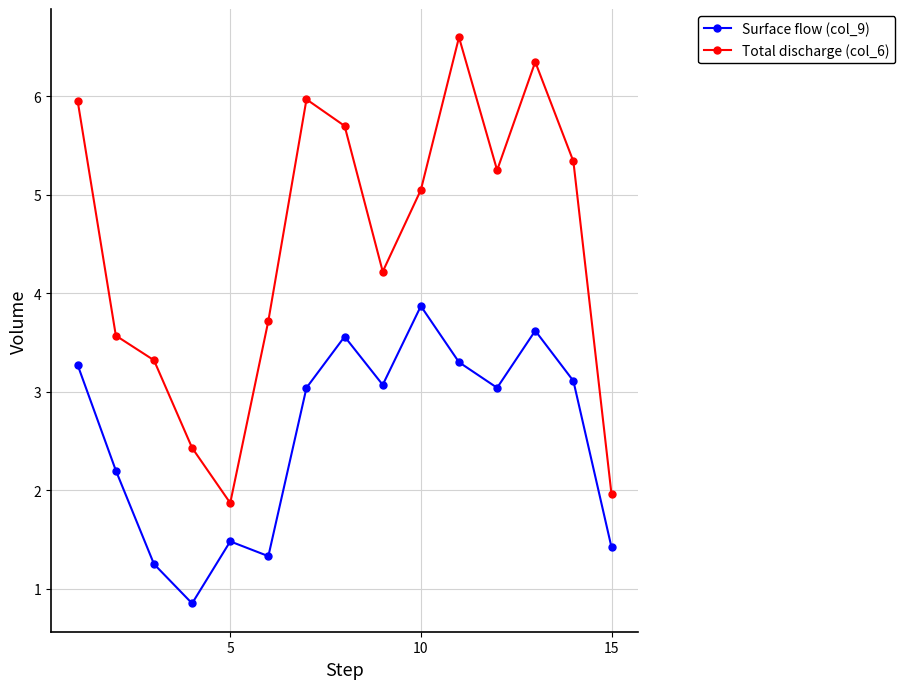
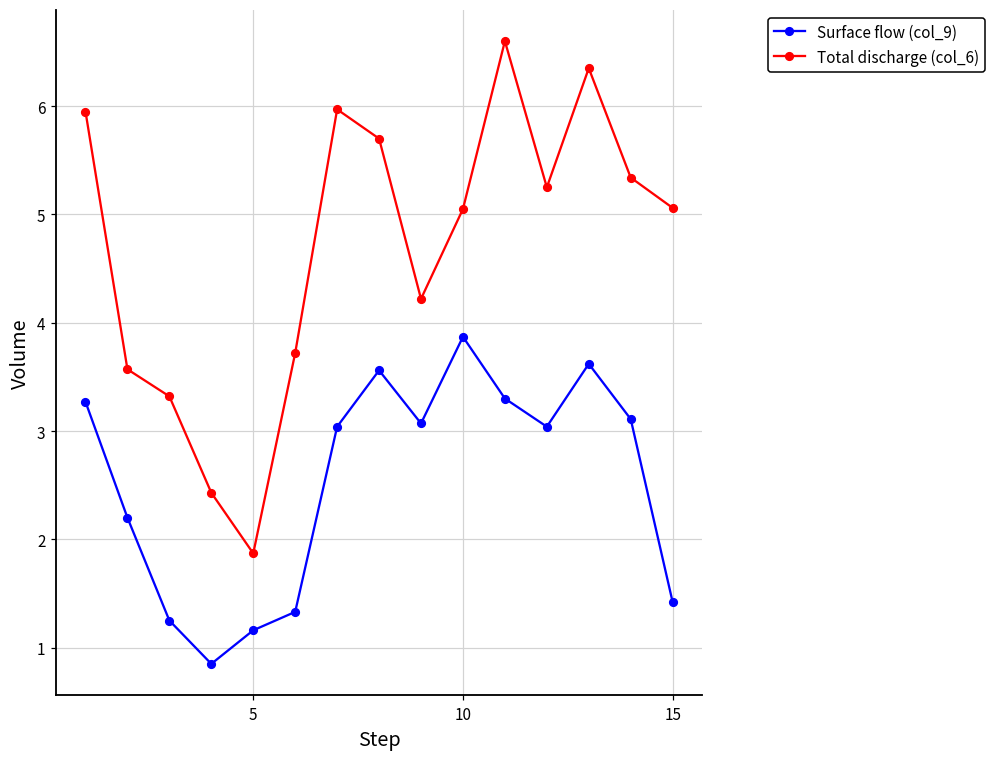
  {
    "Surface flow (col_9)": {
-     "5": 1.5,
+     "5": 1.2,
      "10": 3.9,
      "15": 1.4
    },
    "Total discharge (col_6)": {
      "5": 1.9,
      "10": 5.1,
-     "15": 2.0
+     "15": 5.1
    }
  }
